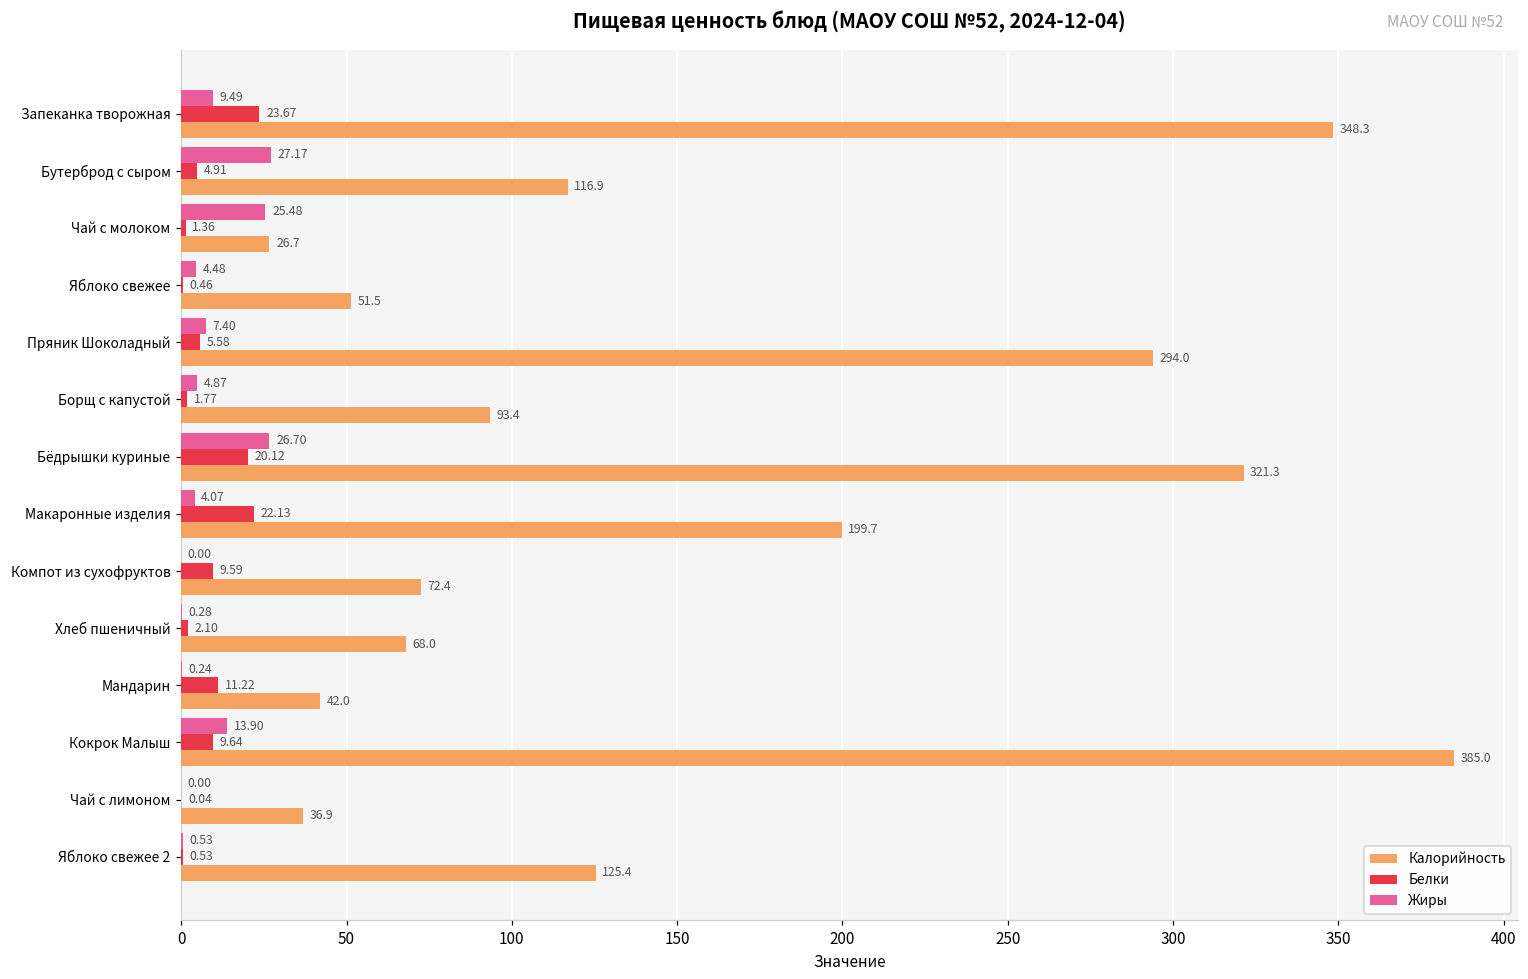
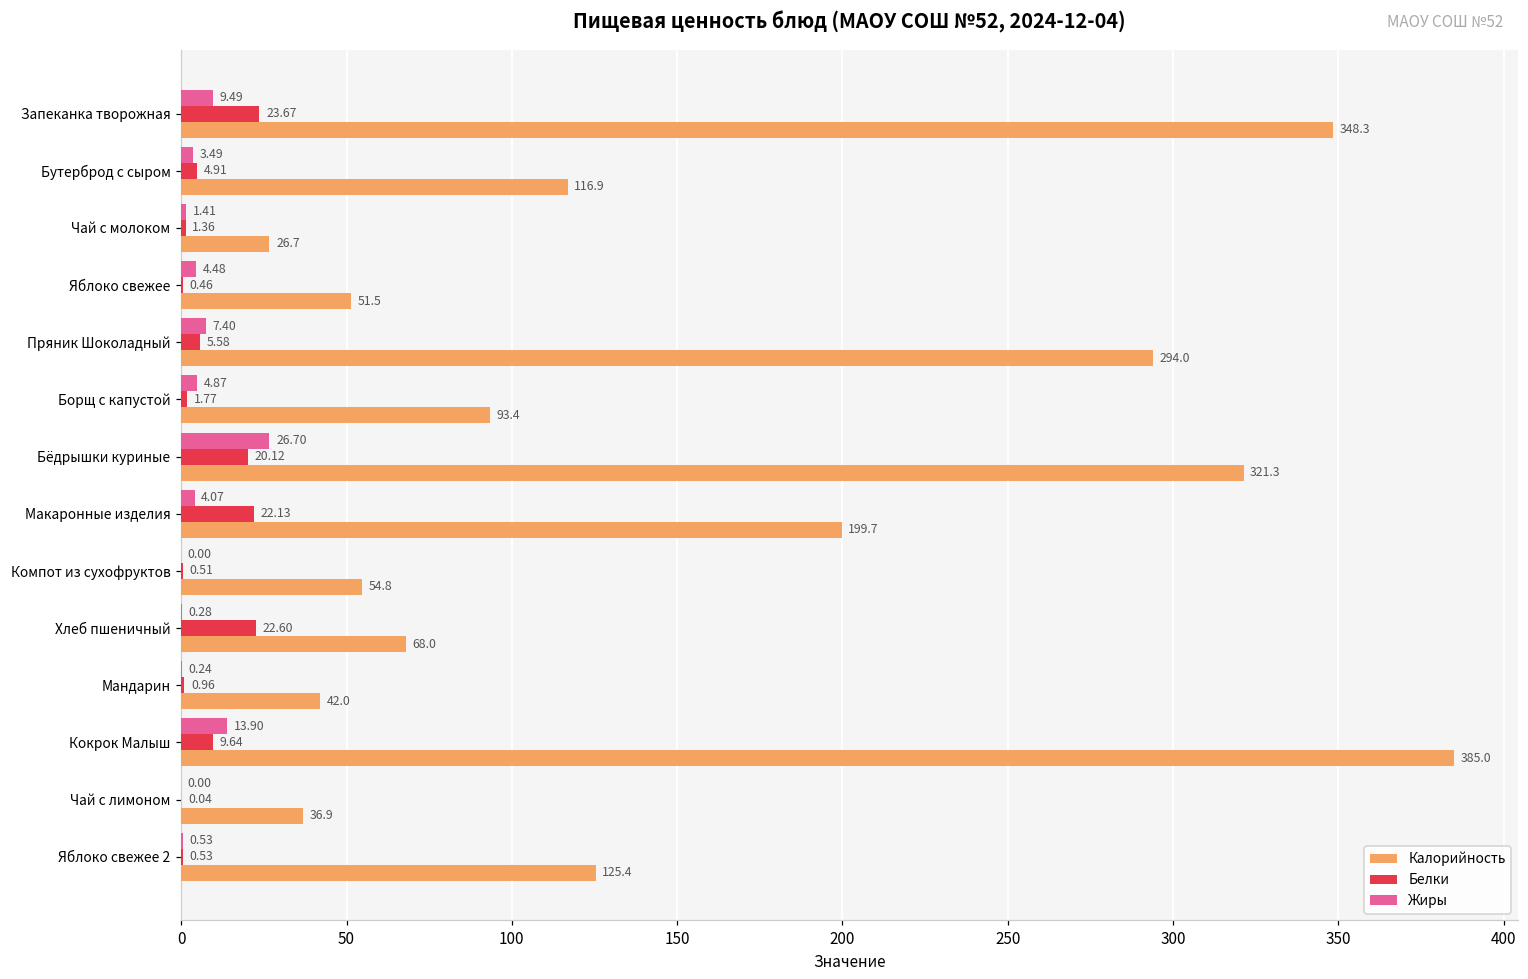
  {
    "Калорийность": {
      "Запеканка творожная": 348.3,
      "Бутерброд с сыром": 116.9,
      "Чай с молоком": 26.7,
      "Яблоко свежее": 51.5,
      "Пряник Шоколадный": 294.0,
      "Борщ с капустой": 93.4,
      "Бёдрышки куриные": 321.3,
      "Макаронные изделия": 199.7,
-     "Компот из сухофруктов": 72.4,
+     "Компот из сухофруктов": 54.8,
      "Хлеб пшеничный": 68.0,
      "Мандарин": 42.0,
      "Кокрок Малыш": 385.0,
      "Чай с лимоном": 36.9,
      "Яблоко свежее 2": 125.4
    },
    "Белки": {
      "Запеканка творожная": 23.67,
      "Бутерброд с сыром": 4.91,
      "Чай с молоком": 1.36,
      "Яблоко свежее": 0.46,
      "Пряник Шоколадный": 5.58,
      "Борщ с капустой": 1.77,
      "Бёдрышки куриные": 20.12,
      "Макаронные изделия": 22.13,
-     "Компот из сухофруктов": 9.59,
-     "Хлеб пшеничный": 2.10,
-     "Мандарин": 11.22,
+     "Компот из сухофруктов": 0.51,
+     "Хлеб пшеничный": 22.60,
+     "Мандарин": 0.96,
      "Кокрок Малыш": 9.64,
      "Чай с лимоном": 0.04,
      "Яблоко свежее 2": 0.53
    },
    "Жиры": {
      "Запеканка творожная": 9.49,
-     "Бутерброд с сыром": 27.17,
-     "Чай с молоком": 25.48,
+     "Бутерброд с сыром": 3.49,
+     "Чай с молоком": 1.41,
      "Яблоко свежее": 4.48,
      "Пряник Шоколадный": 7.40,
      "Борщ с капустой": 4.87,
      "Бёдрышки куриные": 26.70,
      "Макаронные изделия": 4.07,
      "Компот из сухофруктов": 0.00,
      "Хлеб пшеничный": 0.28,
      "Мандарин": 0.24,
      "Кокрок Малыш": 13.90,
      "Чай с лимоном": 0.00,
      "Яблоко свежее 2": 0.53
    }
  }
